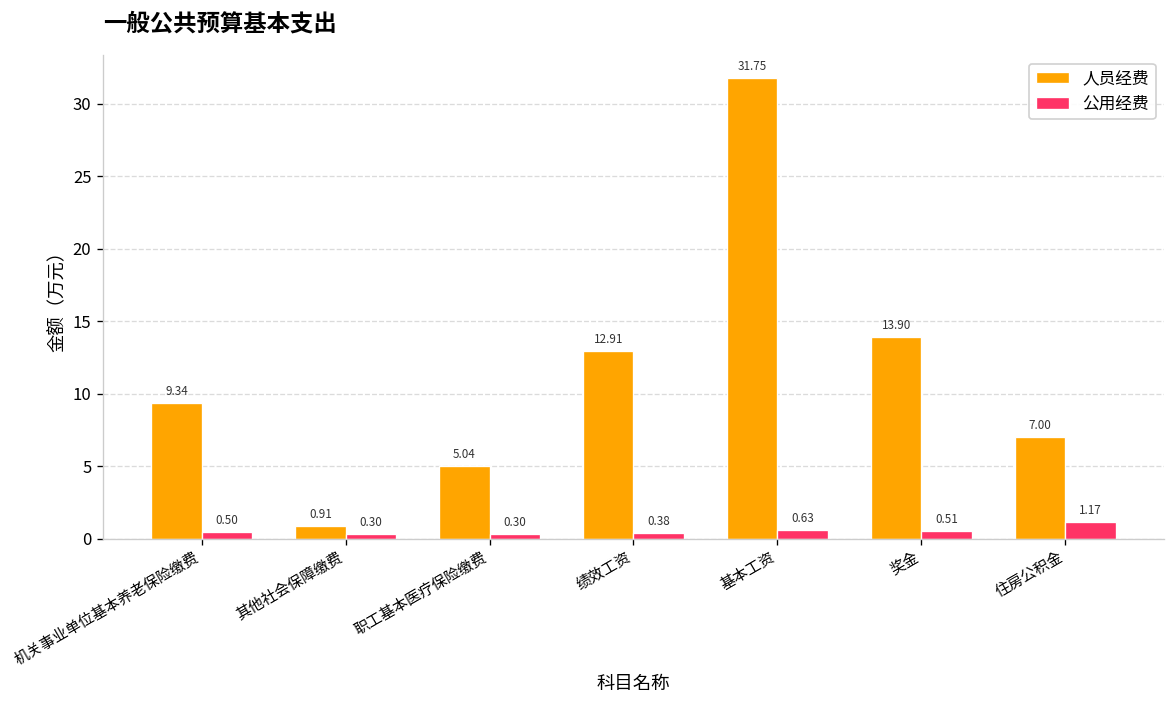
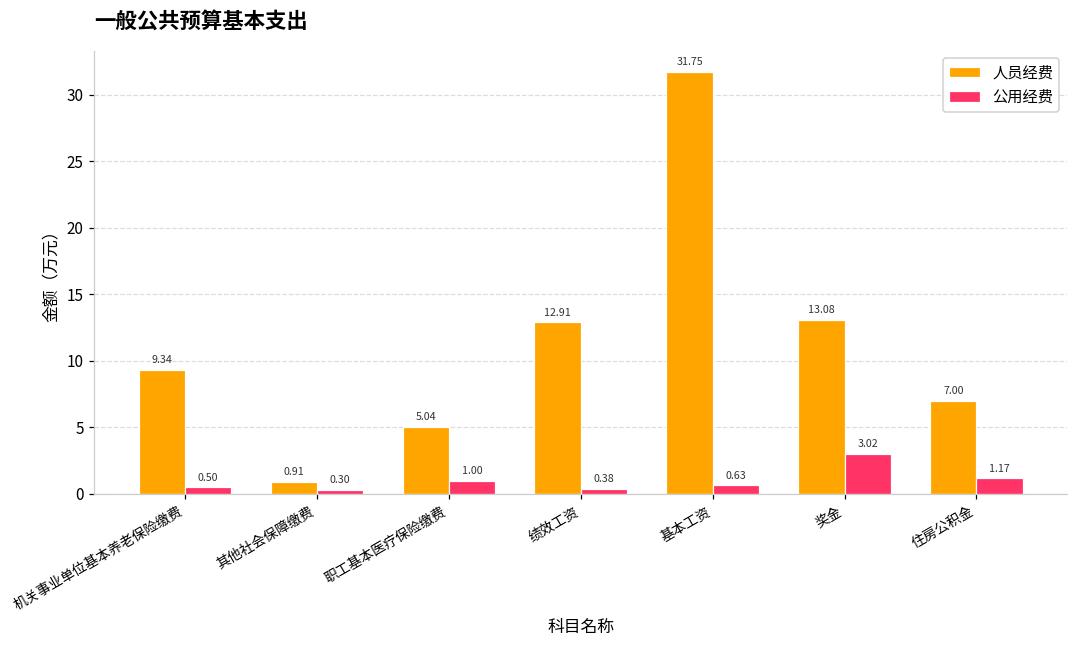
  {
    "人员经费": {
      "机关事业单位基本养老保险缴费": 9.34,
      "其他社会保障缴费": 0.91,
      "职工基本医疗保险缴费": 5.04,
      "绩效工资": 12.91,
      "基本工资": 31.75,
-     "奖金": 13.90,
+     "奖金": 13.08,
      "住房公积金": 7.00
    },
    "公用经费": {
      "机关事业单位基本养老保险缴费": 0.50,
      "其他社会保障缴费": 0.30,
-     "职工基本医疗保险缴费": 0.30,
+     "职工基本医疗保险缴费": 1.00,
      "绩效工资": 0.38,
      "基本工资": 0.63,
-     "奖金": 0.51,
+     "奖金": 3.02,
      "住房公积金": 1.17
    }
  }
